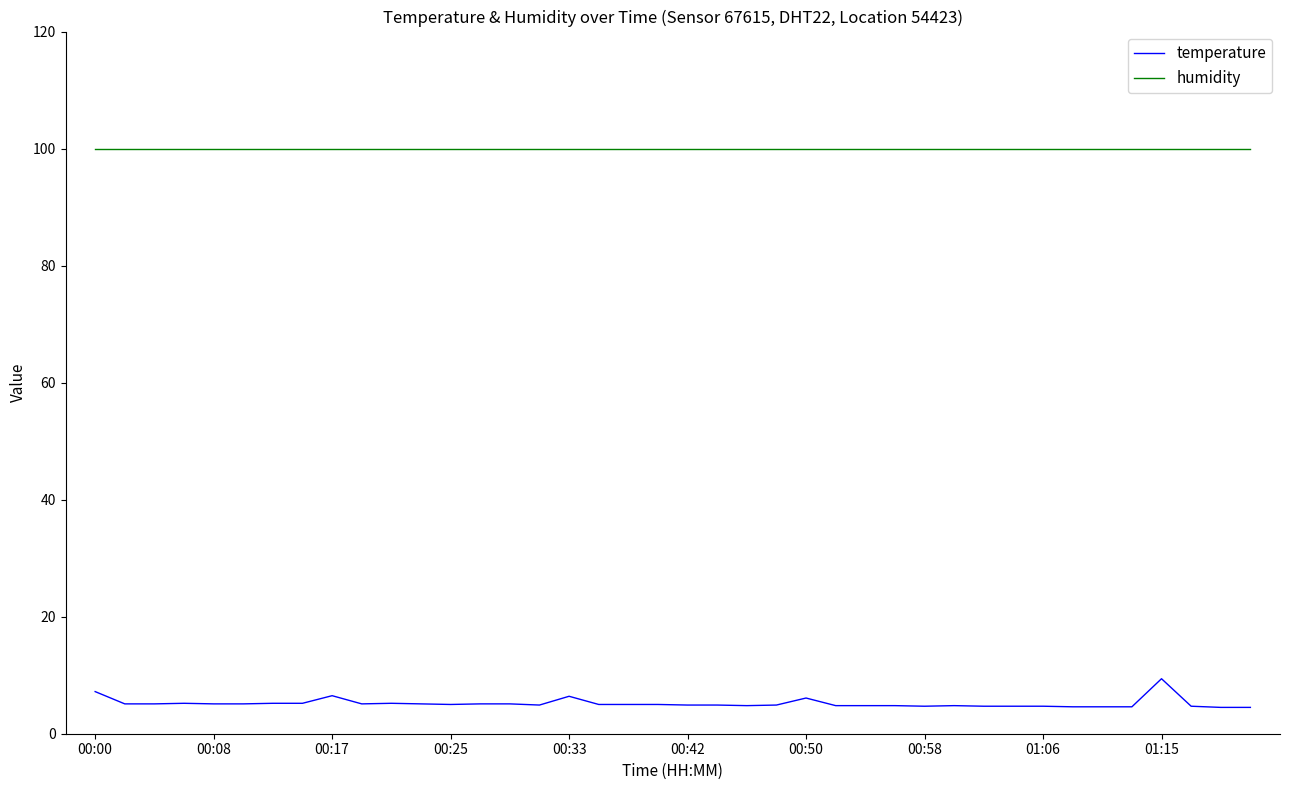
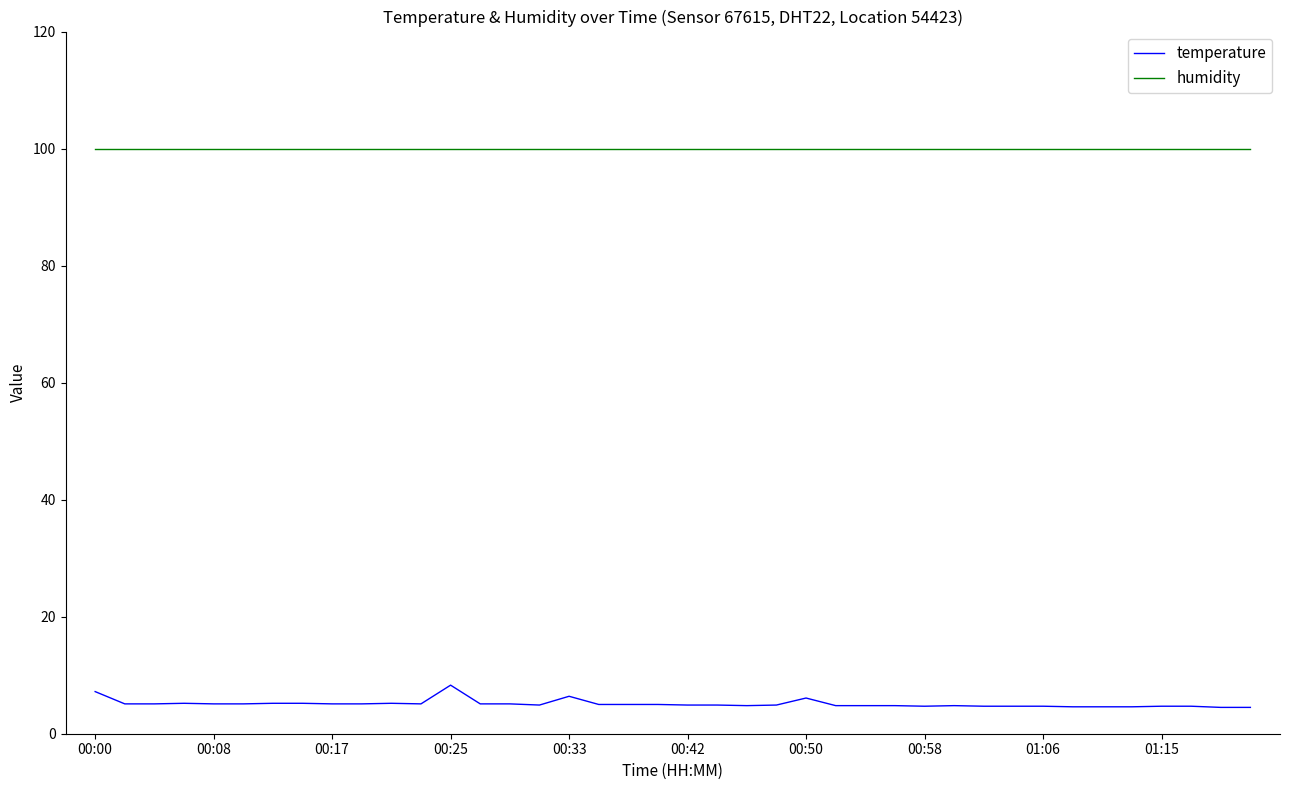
  {
    "temperature": {
      "00:00": 7,
      "00:08": 5,
-     "00:17": 7,
-     "00:25": 5,
+     "00:17": 5,
+     "00:25": 8,
      "00:33": 6,
      "00:42": 5,
      "00:50": 6,
      "00:58": 5,
      "01:06": 5,
-     "01:15": 9
+     "01:15": 5
    },
    "humidity": {
      "00:00": 100,
      "00:08": 100,
      "00:17": 100,
      "00:25": 100,
      "00:33": 100,
      "00:42": 100,
      "00:50": 100,
      "00:58": 100,
      "01:06": 100,
      "01:15": 100
    }
  }
